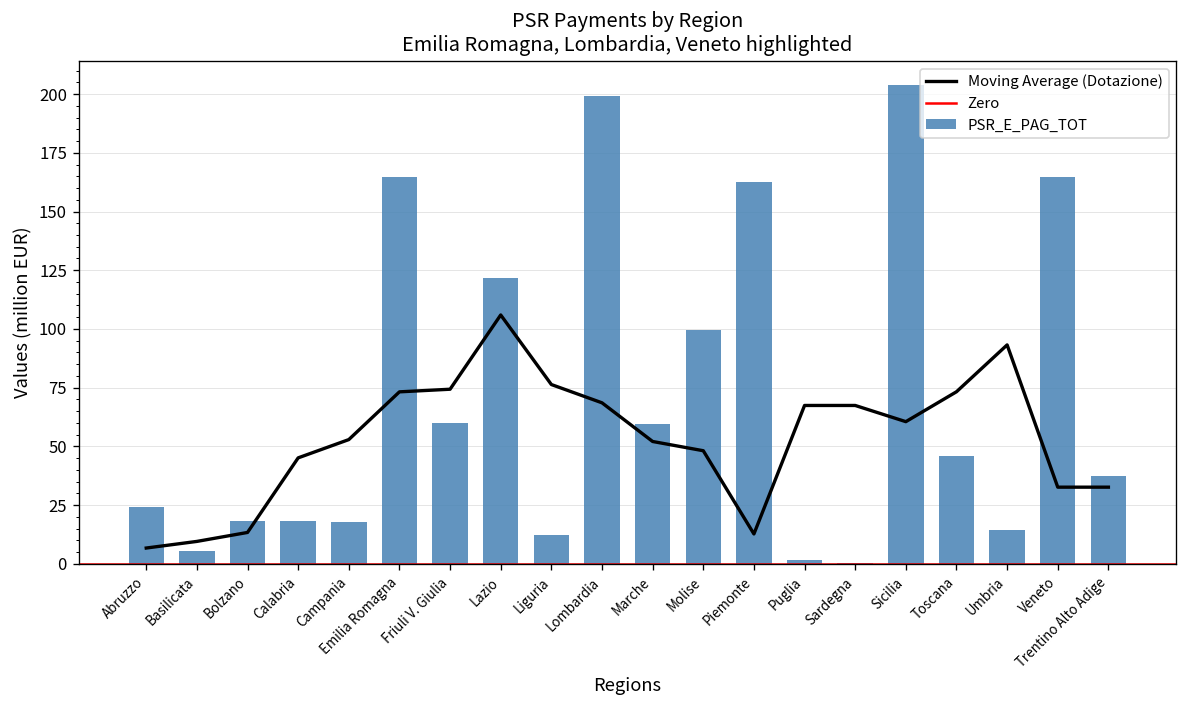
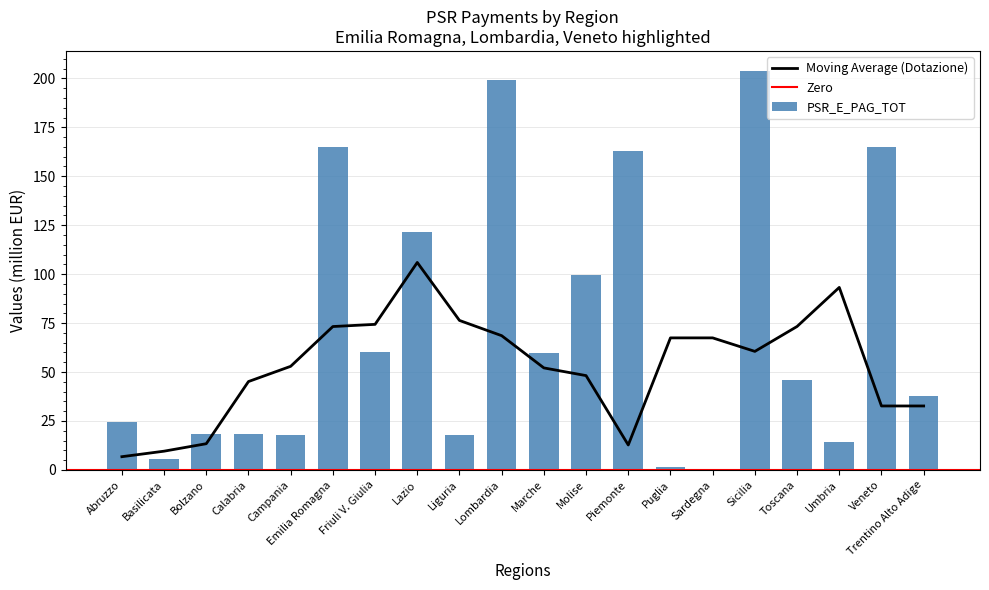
  {
    "PSR_E_PAG_TOT": {
      "Abruzzo": 24,
      "Basilicata": 6,
      "Bolzano": 18,
      "Calabria": 18,
      "Campania": 18,
      "Emilia Romagna": 165,
      "Friuli V. Giulia": 60,
      "Lazio": 122,
-     "Liguria": 12,
+     "Liguria": 18,
      "Lombardia": 199,
      "Marche": 60,
      "Molise": 100,
      "Piemonte": 163,
      "Puglia": 2,
      "Sicilia": 204,
      "Toscana": 46,
      "Umbria": 14,
      "Veneto": 165,
      "Trentino Alto Adige": 38
    },
    "Moving Average (Dotazione)": {
      "Abruzzo": 7,
      "Basilicata": 10,
      "Bolzano": 13,
      "Calabria": 45,
      "Campania": 53,
      "Emilia Romagna": 73,
      "Friuli V. Giulia": 74,
      "Lazio": 106,
      "Liguria": 76,
      "Lombardia": 69,
      "Marche": 52,
      "Molise": 48,
      "Piemonte": 13,
      "Puglia": 67,
      "Sardegna": 67,
      "Sicilia": 61,
      "Toscana": 73,
      "Umbria": 93,
      "Veneto": 33,
      "Trentino Alto Adige": 33
    }
  }
